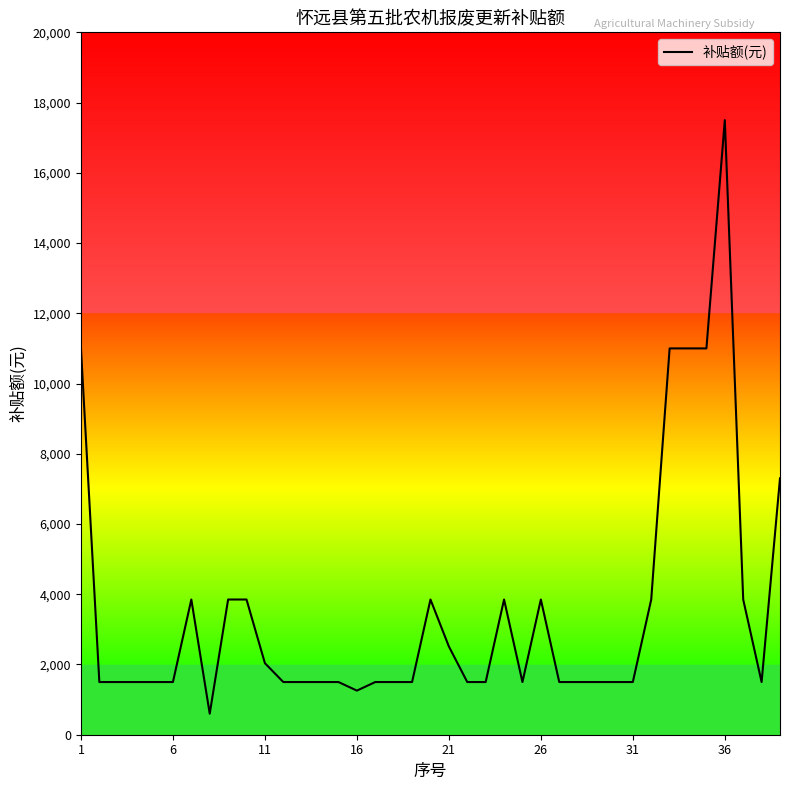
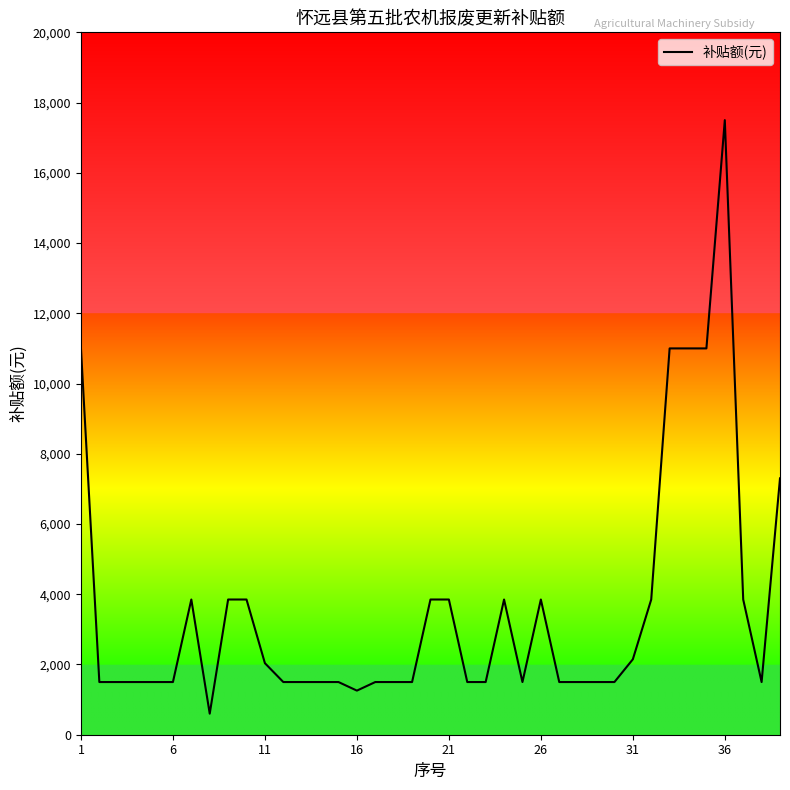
  {
    "1": "11,000",
    "6": "1,500",
    "11": "2,000",
    "16": "1,300",
-   "21": "2,500",
+   "21": "3,900",
    "26": "3,900",
-   "31": "1,500",
+   "31": "2,100",
    "36": "17,500"
  }
